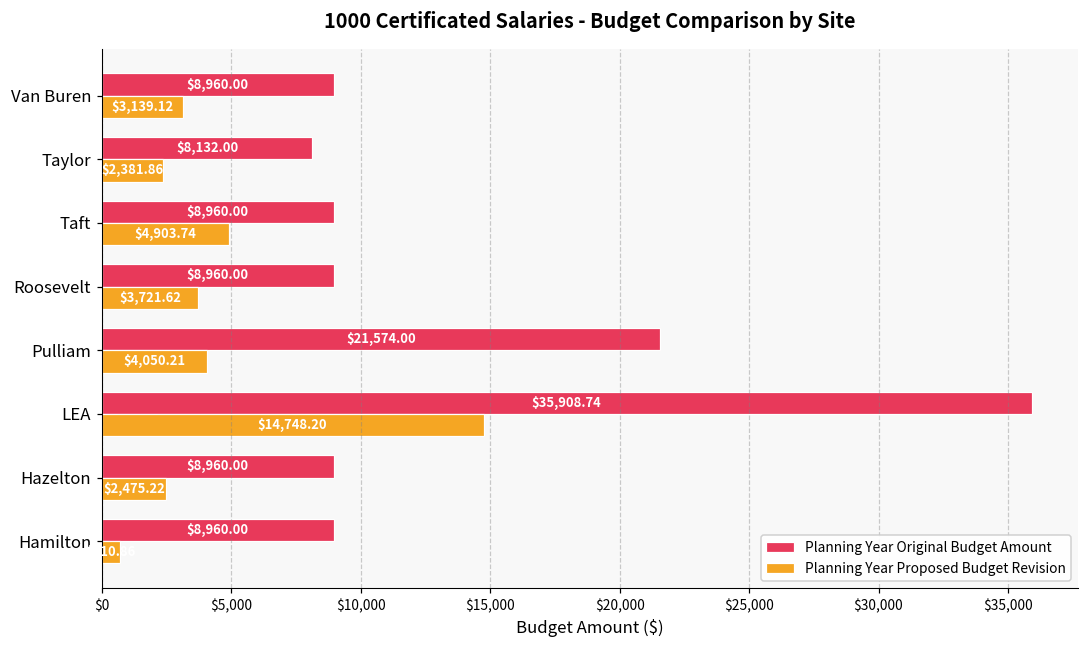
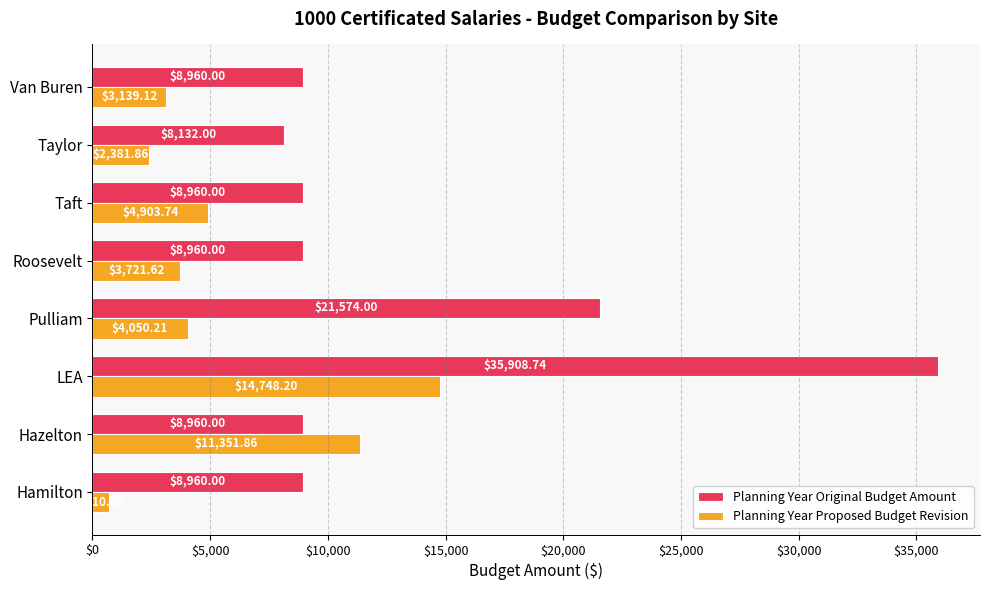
  {
    "Planning Year Original Budget Amount": {
      "Van Buren": "$8,960.00",
      "Taylor": "$8,132.00",
      "Taft": "$8,960.00",
      "Roosevelt": "$8,960.00",
      "Pulliam": "$21,574.00",
      "LEA": "$35,908.74",
      "Hazelton": "$8,960.00",
      "Hamilton": "$8,960.00"
    },
    "Planning Year Proposed Budget Revision": {
      "Van Buren": "$3,139.12",
      "Taylor": "$2,381.86",
      "Taft": "$4,903.74",
      "Roosevelt": "$3,721.62",
      "Pulliam": "$4,050.21",
      "LEA": "$14,748.20",
-     "Hazelton": "$2,475.22"
+     "Hazelton": "$11,351.86"
    }
  }
